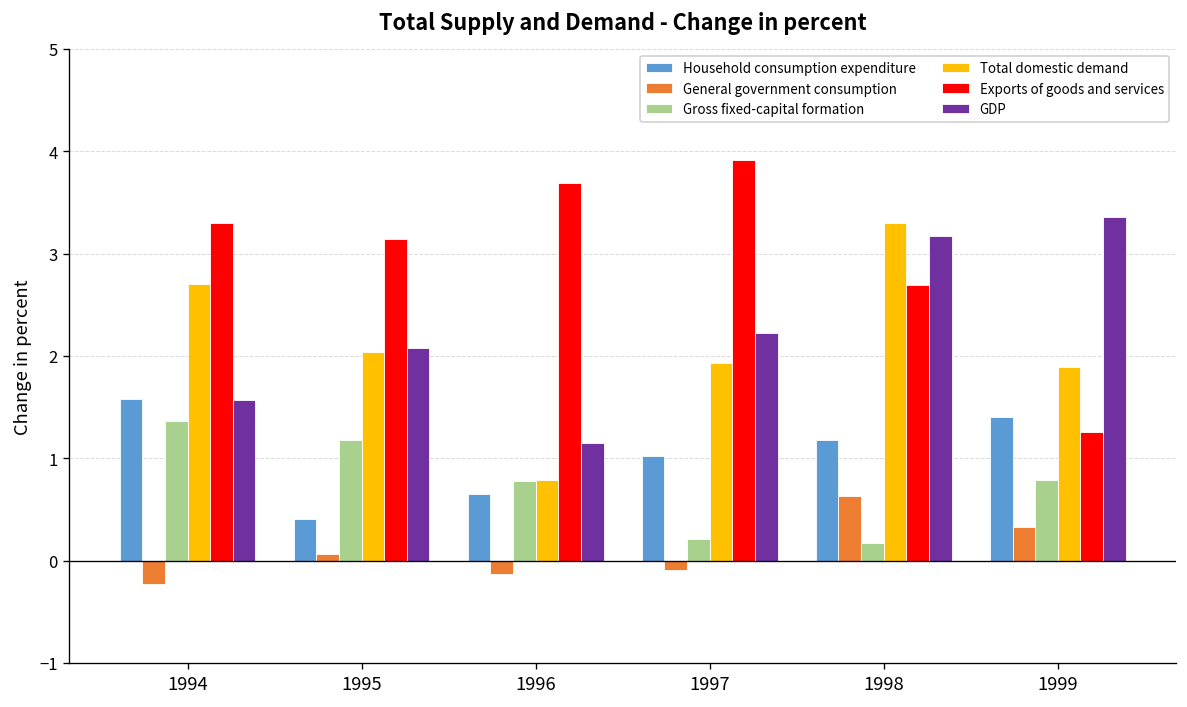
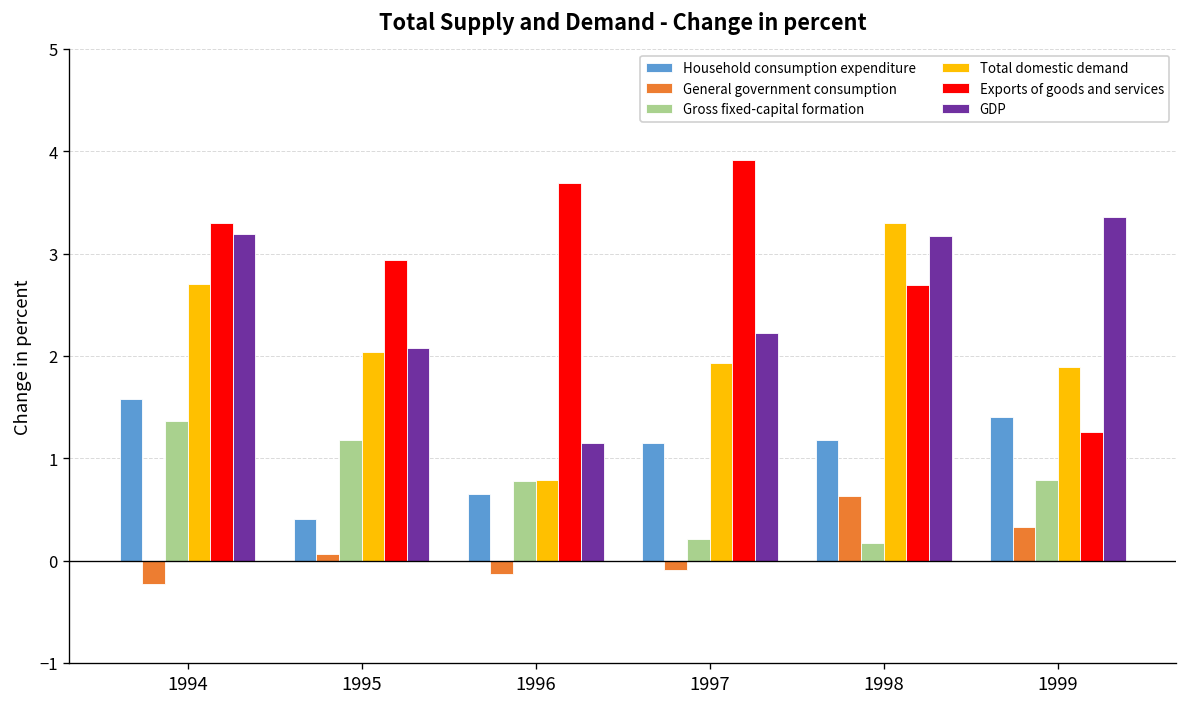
  {
    "Household consumption expenditure": {
      "1994": 1.6,
      "1995": 0.4,
      "1996": 0.7,
-     "1997": 1.0,
+     "1997": 1.1,
      "1998": 1.2,
      "1999": 1.4
    },
    "General government consumption": {
      "1994": -0.2,
      "1995": 0.1,
      "1996": -0.1,
      "1997": -0.1,
      "1998": 0.6,
      "1999": 0.3
    },
    "Gross fixed-capital formation": {
      "1994": 1.4,
      "1995": 1.2,
      "1996": 0.8,
      "1997": 0.2,
      "1998": 0.2,
      "1999": 0.8
    },
    "Total domestic demand": {
      "1994": 2.7,
      "1995": 2.0,
      "1996": 0.8,
      "1997": 1.9,
      "1998": 3.3,
      "1999": 1.9
    },
    "Exports of goods and services": {
      "1994": 3.3,
-     "1995": 3.1,
+     "1995": 2.9,
      "1996": 3.7,
      "1997": 3.9,
      "1998": 2.7,
      "1999": 1.3
    },
    "GDP": {
-     "1994": 1.6,
+     "1994": 3.2,
      "1995": 2.1,
      "1996": 1.2,
      "1997": 2.2,
      "1998": 3.2,
      "1999": 3.4
    }
  }
